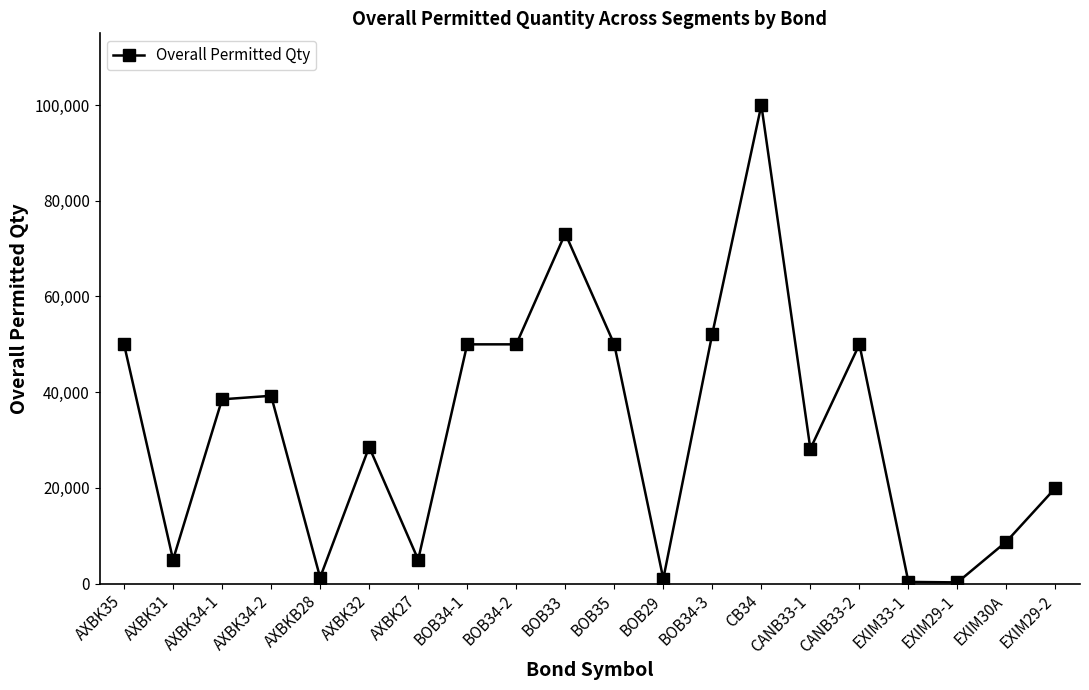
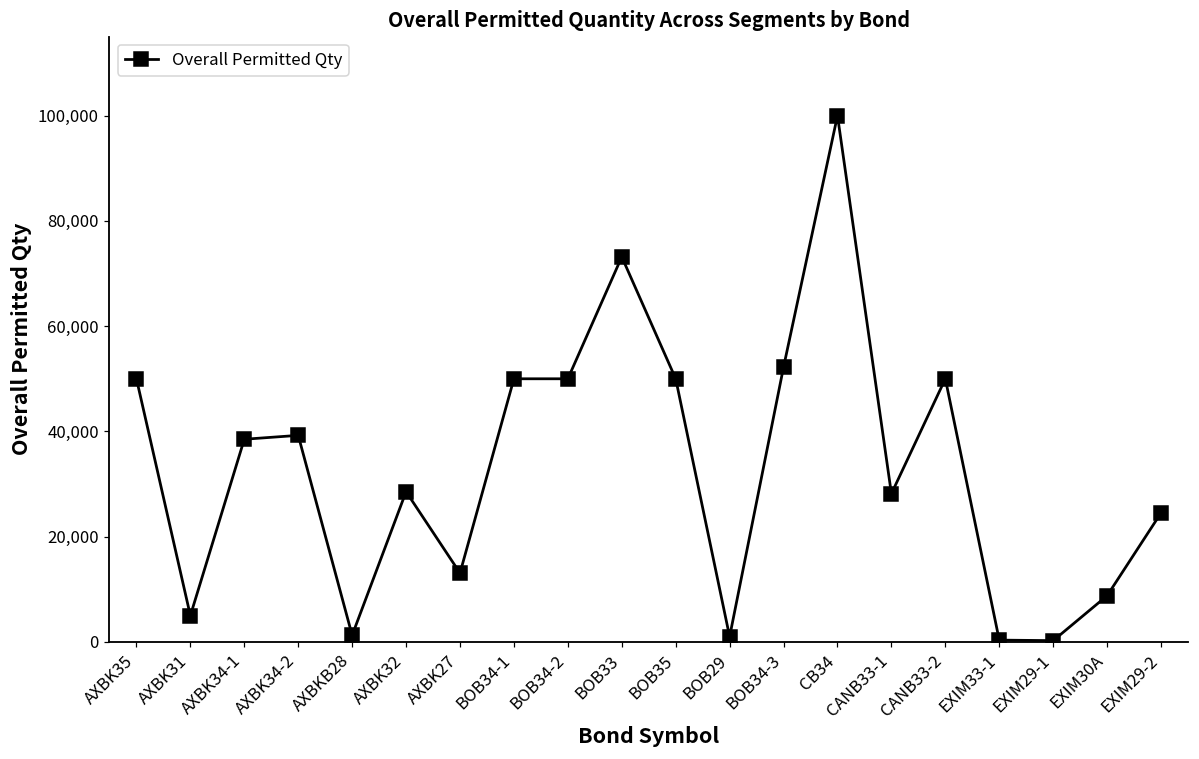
  {
    "AXBK35": "50,000",
    "AXBK31": "5,000",
    "AXBK34-1": "39,000",
    "AXBK34-2": "39,000",
    "AXBKB28": "1,000",
    "AXBK32": "29,000",
-   "AXBK27": "5,000",
+   "AXBK27": "13,000",
    "BOB34-1": "50,000",
    "BOB34-2": "50,000",
    "BOB33": "73,000",
    "BOB35": "50,000",
    "BOB29": "1,000",
    "BOB34-3": "52,000",
    "CB34": "100,000",
    "CANB33-1": "28,000",
    "CANB33-2": "50,000",
    "EXIM33-1": "0",
    "EXIM29-1": "0",
    "EXIM30A": "9,000",
-   "EXIM29-2": "20,000"
+   "EXIM29-2": "25,000"
  }
